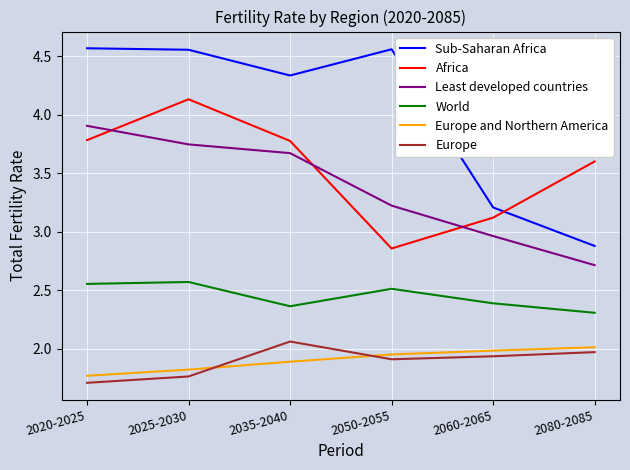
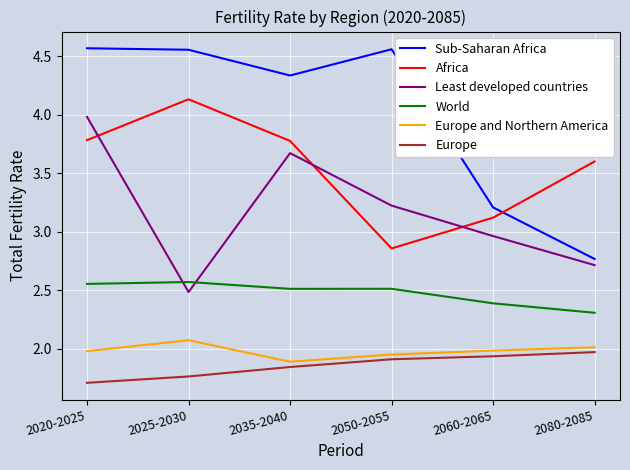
  {
    "Sub-Saharan Africa": {
      "2020-2025": 4.57,
      "2025-2030": 4.55,
      "2035-2040": 4.33,
      "2050-2055": 4.56,
      "2060-2065": 3.21,
-     "2080-2085": 2.88
+     "2080-2085": 2.77
    },
    "Africa": {
      "2020-2025": 3.78,
      "2025-2030": 4.13,
      "2035-2040": 3.77,
      "2050-2055": 2.86,
      "2060-2065": 3.12,
      "2080-2085": 3.60
    },
    "Least developed countries": {
-     "2020-2025": 3.90,
-     "2025-2030": 3.74,
+     "2020-2025": 3.98,
+     "2025-2030": 2.48,
      "2035-2040": 3.67,
      "2050-2055": 3.22,
      "2060-2065": 2.96,
      "2080-2085": 2.71
    },
    "World": {
      "2020-2025": 2.55,
      "2025-2030": 2.57,
-     "2035-2040": 2.36,
+     "2035-2040": 2.51,
      "2050-2055": 2.51,
      "2060-2065": 2.39,
      "2080-2085": 2.31
    },
    "Europe and Northern America": {
-     "2020-2025": 1.77,
-     "2025-2030": 1.82,
+     "2020-2025": 1.98,
+     "2025-2030": 2.07,
      "2035-2040": 1.89,
      "2050-2055": 1.95,
      "2060-2065": 1.98,
      "2080-2085": 2.01
    },
    "Europe": {
      "2020-2025": 1.71,
      "2025-2030": 1.76,
-     "2035-2040": 2.06,
+     "2035-2040": 1.84,
      "2050-2055": 1.91,
      "2060-2065": 1.93,
      "2080-2085": 1.97
    }
  }
